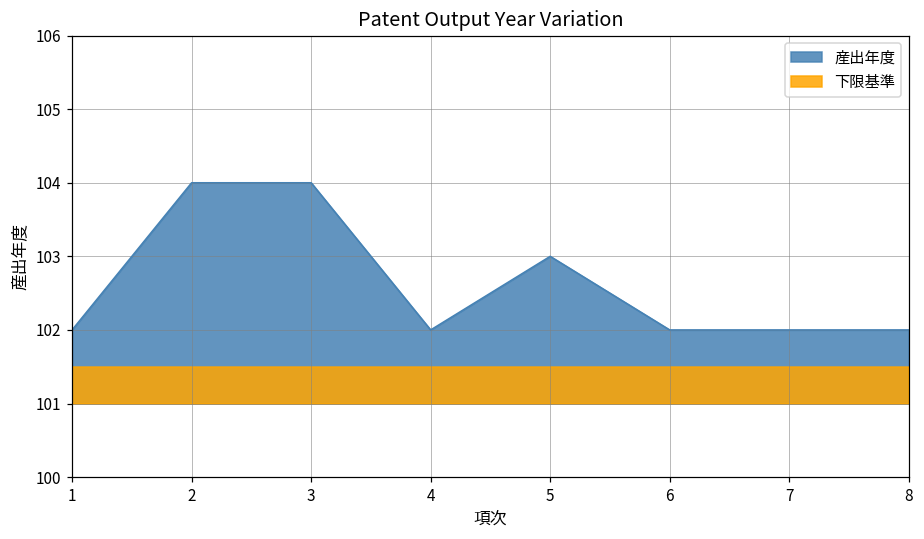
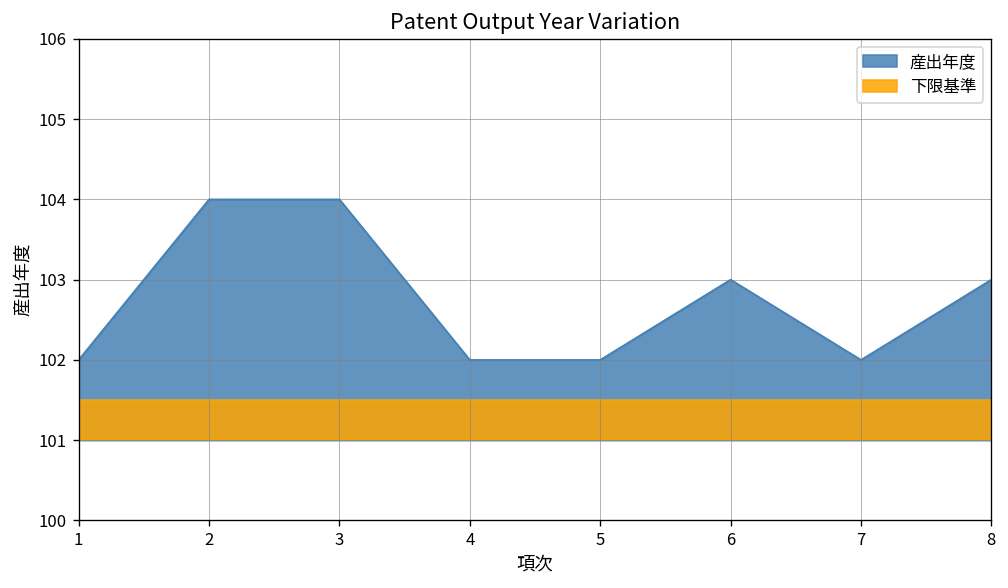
  {
    "産出年度": {
      "1": 102,
      "2": 104,
      "3": 104,
      "4": 102,
-     "5": 103,
-     "6": 102,
+     "5": 102,
+     "6": 103,
      "7": 102,
-     "8": 102
+     "8": 103
    },
    "下限基準": {
      "1": 101.5,
      "2": 101.5,
      "3": 101.5,
      "4": 101.5,
      "5": 101.5,
      "6": 101.5,
      "7": 101.5,
      "8": 101.5
    }
  }
